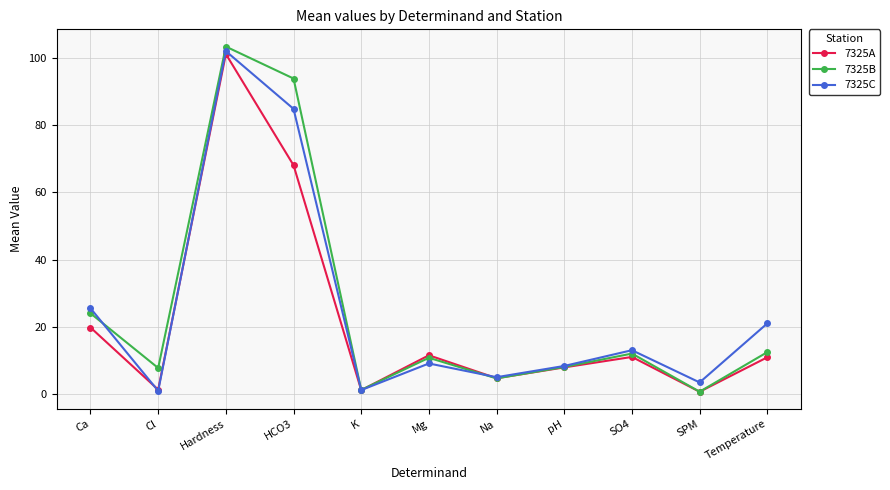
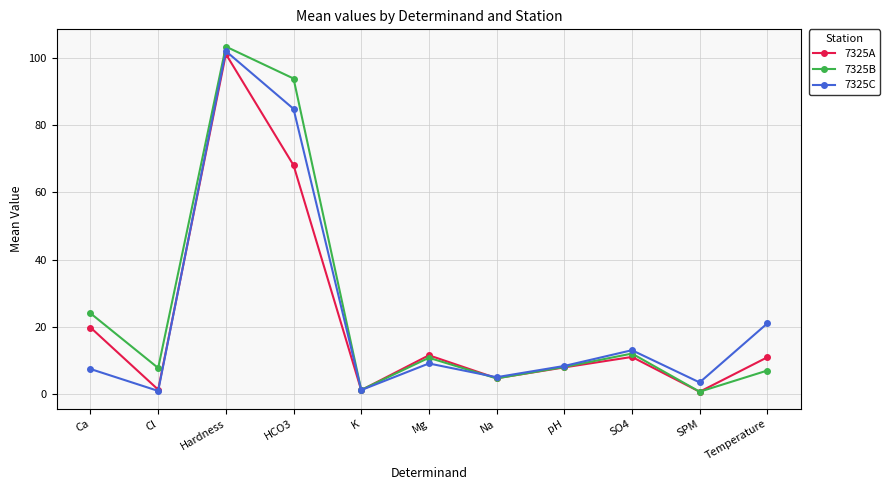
  {
    "7325A": {
      "Ca": 20,
      "Hardness": 101,
      "HCO3": 68,
      "SO4": 11,
      "Temperature": 11
    },
    "7325B": {
      "Ca": 24,
      "Cl": 8,
      "Hardness": 103,
      "HCO3": 94,
      "SO4": 12,
-     "Temperature": 12
+     "Temperature": 7
    },
    "7325C": {
-     "Ca": 26,
+     "Ca": 7,
      "Hardness": 102,
      "HCO3": 85,
      "Mg": 9,
      "SO4": 13,
      "SPM": 3,
      "Temperature": 21
    }
  }
